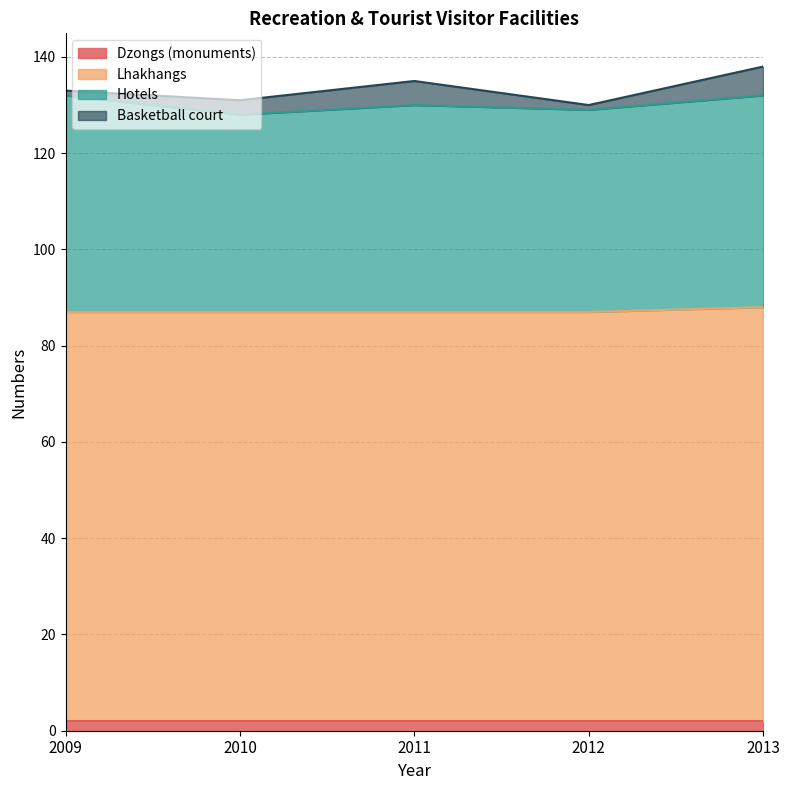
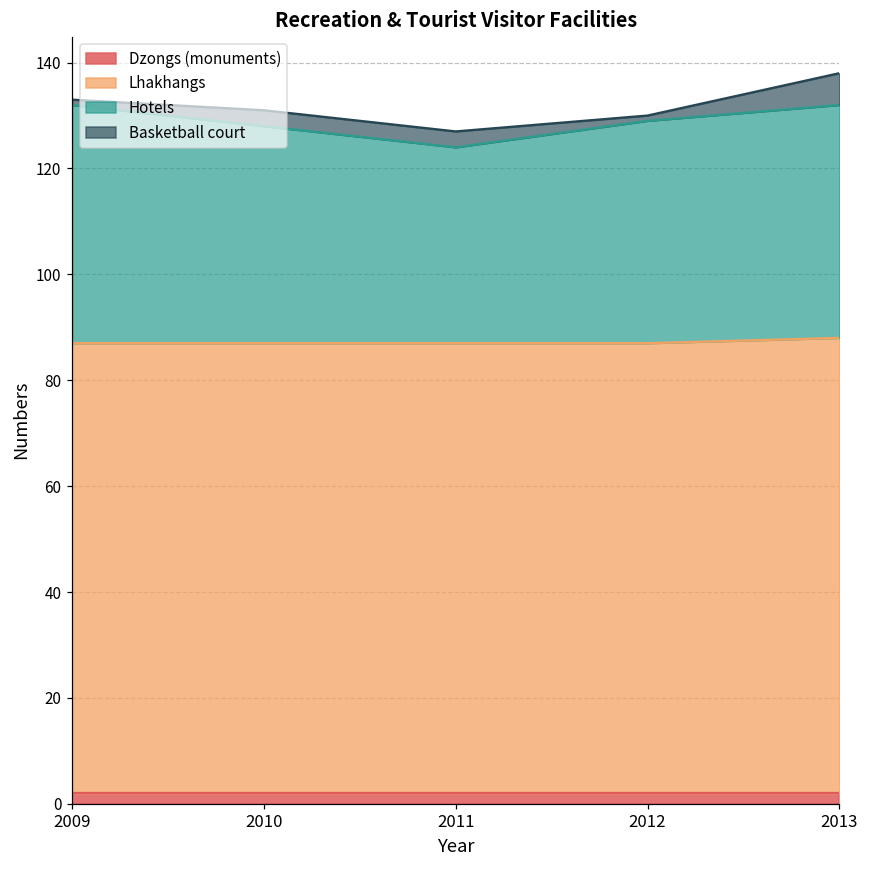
  {
    "Dzongs (monuments)": {
      "2009": 2,
      "2010": 2,
      "2011": 2,
      "2012": 2,
      "2013": 2
    },
    "Lhakhangs": {
      "2009": 85,
      "2010": 85,
      "2011": 85,
      "2012": 85,
      "2013": 86
    },
    "Hotels": {
      "2009": 45,
-     "2011": 43,
+     "2011": 37,
      "2012": 42,
      "2013": 44
    },
    "Basketball court": {
      "2009": 1,
-     "2011": 5,
+     "2011": 3,
      "2012": 1,
      "2013": 6
    }
  }
